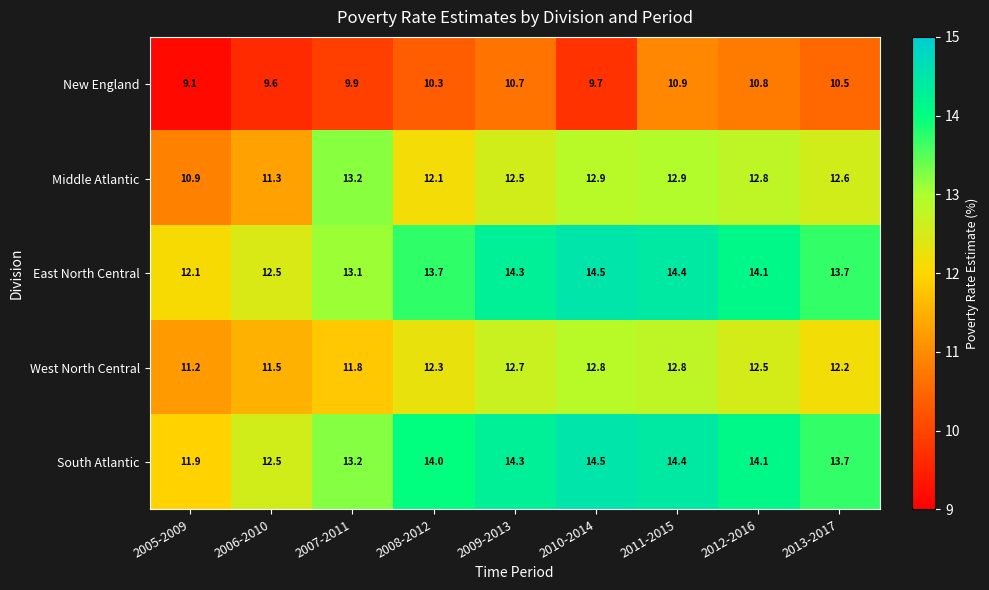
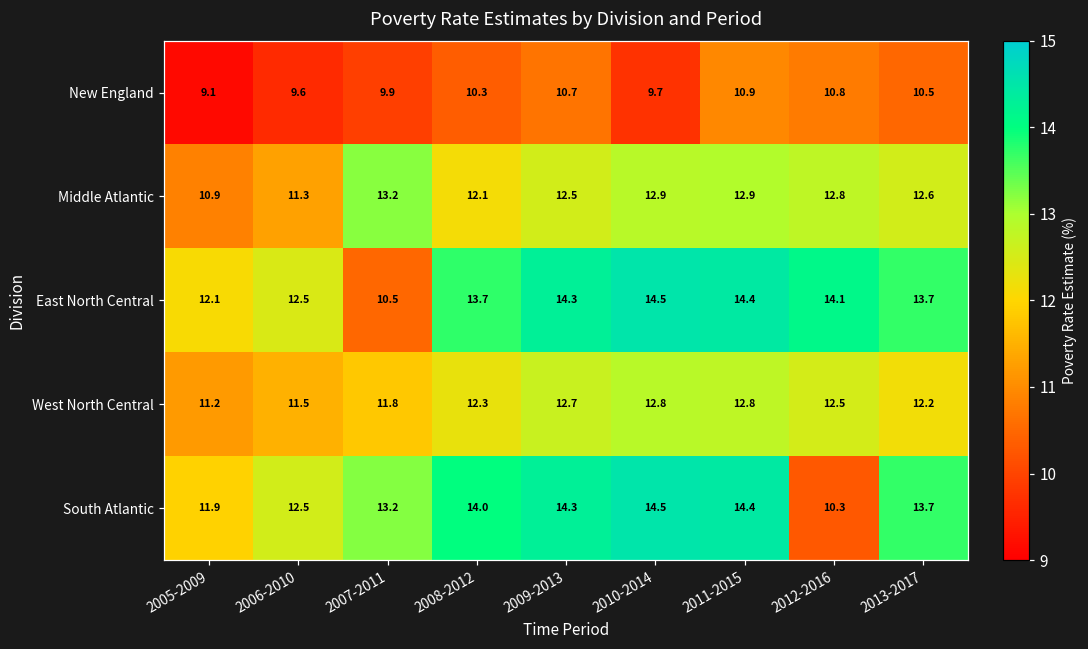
  {
    "New England": {
      "2005-2009": 9.1,
      "2006-2010": 9.6,
      "2007-2011": 9.9,
      "2008-2012": 10.3,
      "2009-2013": 10.7,
      "2010-2014": 9.7,
      "2011-2015": 10.9,
      "2012-2016": 10.8,
      "2013-2017": 10.5
    },
    "Middle Atlantic": {
      "2005-2009": 10.9,
      "2006-2010": 11.3,
      "2007-2011": 13.2,
      "2008-2012": 12.1,
      "2009-2013": 12.5,
      "2010-2014": 12.9,
      "2011-2015": 12.9,
      "2012-2016": 12.8,
      "2013-2017": 12.6
    },
    "East North Central": {
      "2005-2009": 12.1,
      "2006-2010": 12.5,
-     "2007-2011": 13.1,
+     "2007-2011": 10.5,
      "2008-2012": 13.7,
      "2009-2013": 14.3,
      "2010-2014": 14.5,
      "2011-2015": 14.4,
      "2012-2016": 14.1,
      "2013-2017": 13.7
    },
    "West North Central": {
      "2005-2009": 11.2,
      "2006-2010": 11.5,
      "2007-2011": 11.8,
      "2008-2012": 12.3,
      "2009-2013": 12.7,
      "2010-2014": 12.8,
      "2011-2015": 12.8,
      "2012-2016": 12.5,
      "2013-2017": 12.2
    },
    "South Atlantic": {
      "2005-2009": 11.9,
      "2006-2010": 12.5,
      "2007-2011": 13.2,
      "2008-2012": 14.0,
      "2009-2013": 14.3,
      "2010-2014": 14.5,
      "2011-2015": 14.4,
-     "2012-2016": 14.1,
+     "2012-2016": 10.3,
      "2013-2017": 13.7
    }
  }
